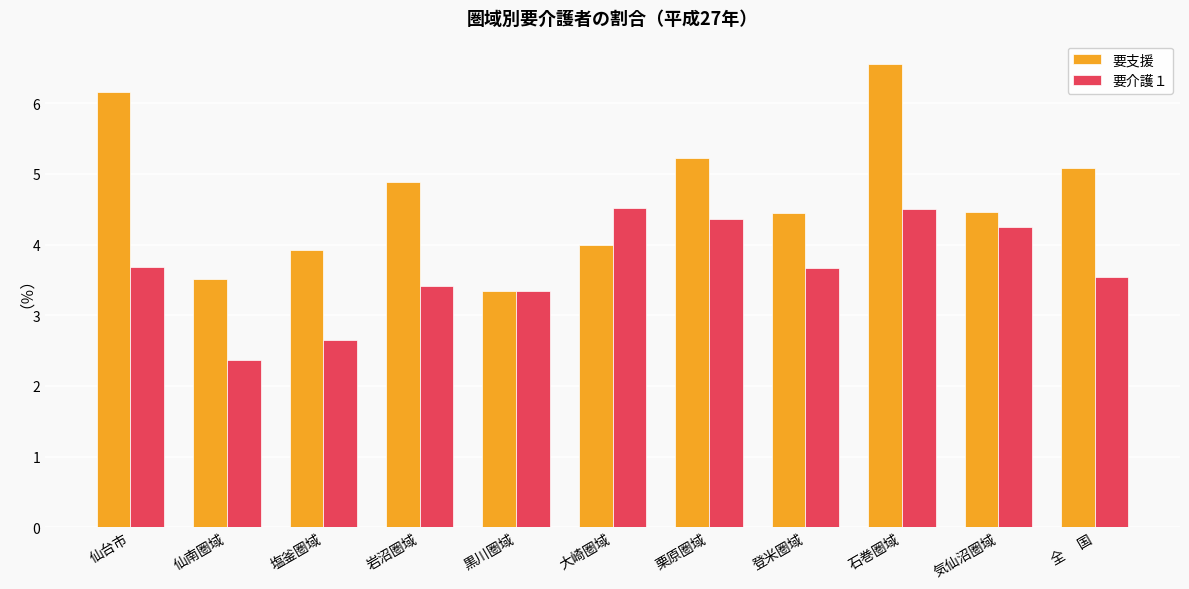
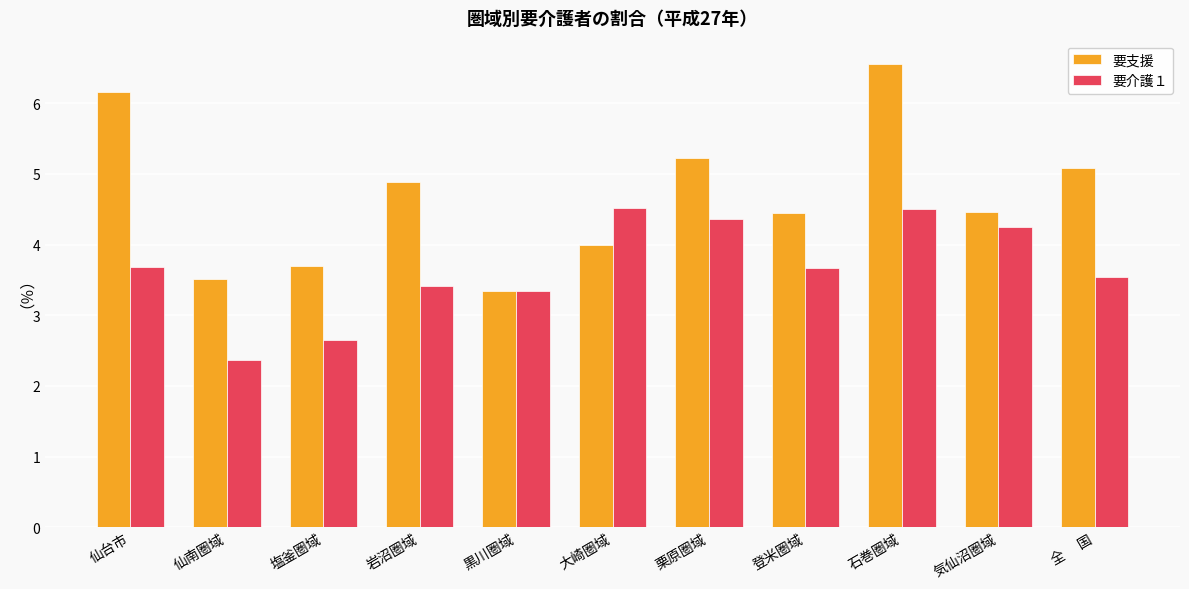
  {
    "要支援": {
      "仙台市": 6.2,
      "仙南圏域": 3.5,
-     "塩釜圏域": 3.9,
+     "塩釜圏域": 3.7,
      "岩沼圏域": 4.9,
      "黒川圏域": 3.3,
      "大崎圏域": 4.0,
      "栗原圏域": 5.2,
      "登米圏域": 4.4,
      "石巻圏域": 6.6,
      "気仙沼圏域": 4.5,
      "全 国": 5.1
    },
    "要介護１": {
      "仙台市": 3.7,
      "仙南圏域": 2.4,
      "塩釜圏域": 2.6,
      "岩沼圏域": 3.4,
      "黒川圏域": 3.3,
      "大崎圏域": 4.5,
      "栗原圏域": 4.4,
      "登米圏域": 3.7,
      "石巻圏域": 4.5,
      "気仙沼圏域": 4.3,
      "全 国": 3.5
    }
  }
